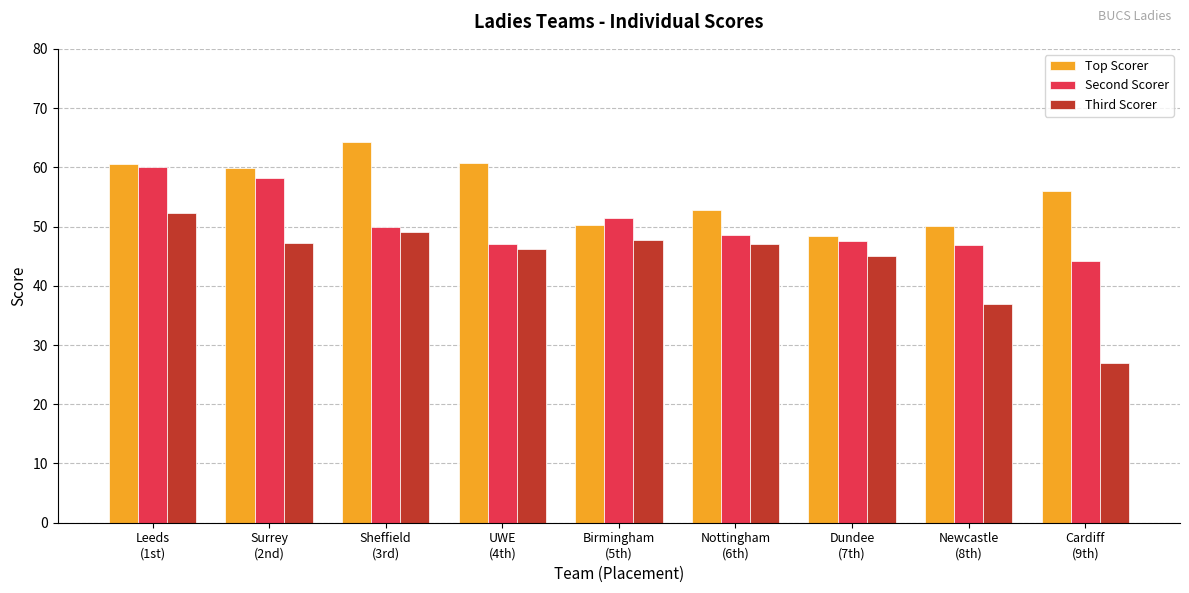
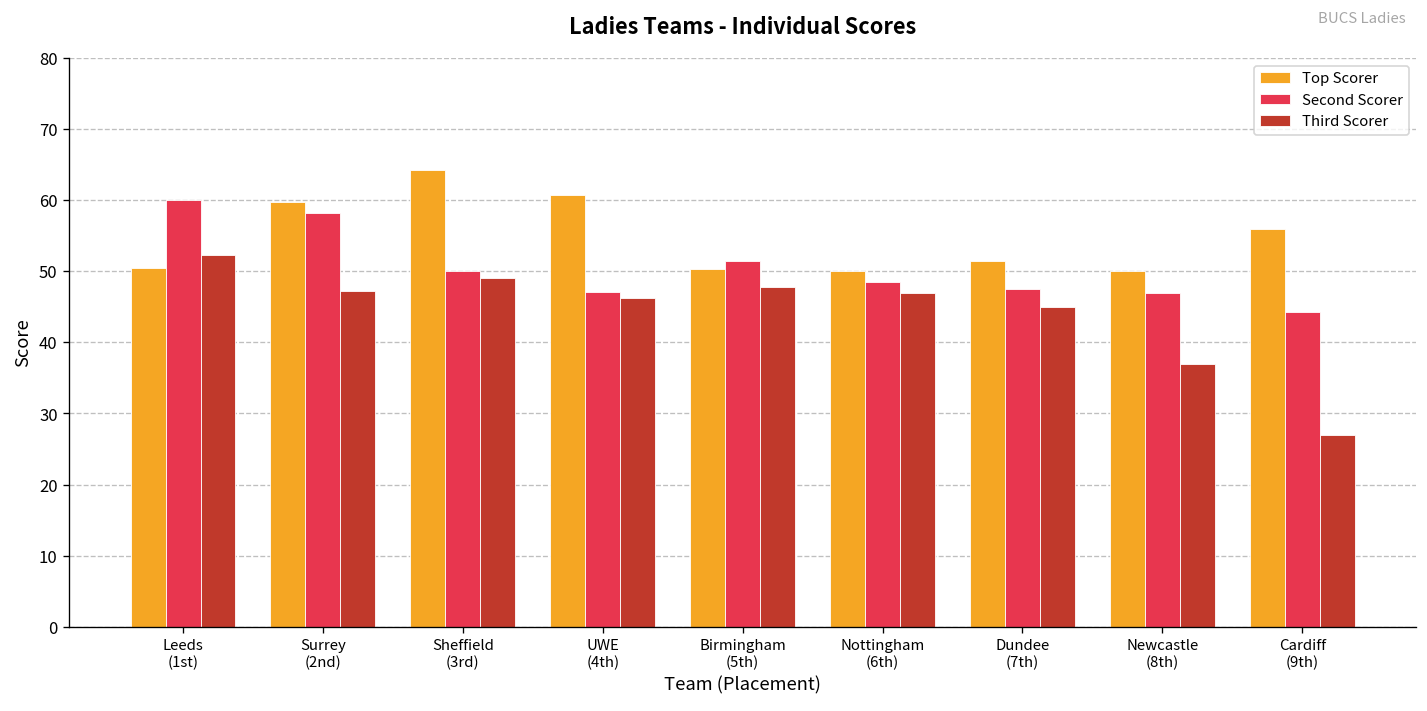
  {
    "Top Scorer": {
-     "Leeds (1st)": 61,
+     "Leeds (1st)": 50,
      "Surrey (2nd)": 60,
      "Sheffield (3rd)": 64,
      "UWE (4th)": 61,
      "Birmingham (5th)": 50,
-     "Nottingham (6th)": 53,
-     "Dundee (7th)": 48,
+     "Nottingham (6th)": 50,
+     "Dundee (7th)": 52,
      "Newcastle (8th)": 50,
      "Cardiff (9th)": 56
    }
  }
